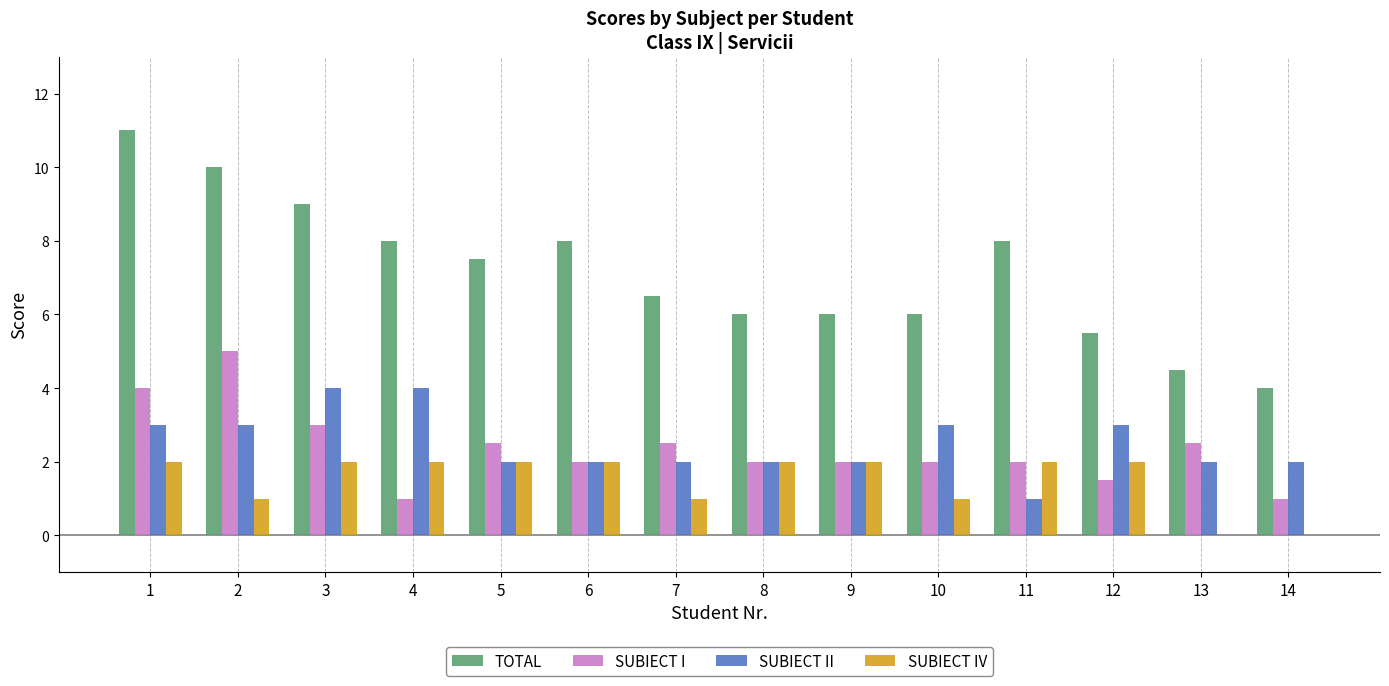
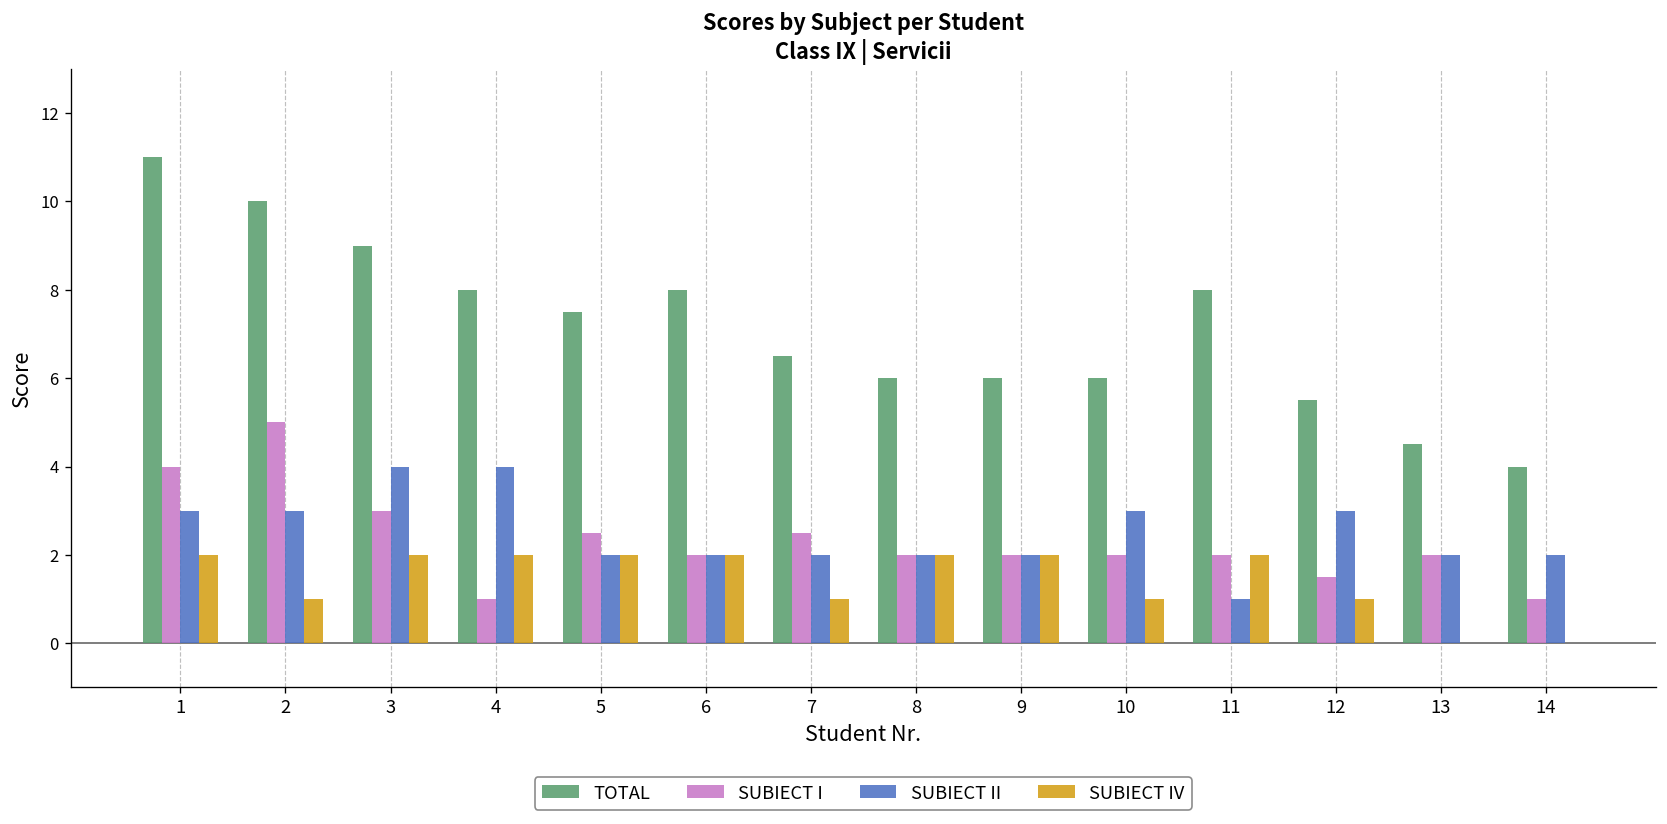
  {
    "TOTAL": {
      "1": 11.0,
      "2": 10.0,
      "3": 9.0,
      "4": 8.0,
      "5": 7.5,
      "6": 8.0,
      "7": 6.5,
      "8": 6.0,
      "9": 6.0,
      "10": 6.0,
      "11": 8.0,
      "12": 5.5,
      "13": 4.5,
      "14": 4.0
    },
    "SUBIECT I": {
      "1": 4.0,
      "2": 5.0,
      "3": 3.0,
      "4": 1.0,
      "5": 2.5,
      "6": 2.0,
      "7": 2.5,
      "8": 2.0,
      "9": 2.0,
      "10": 2.0,
      "11": 2.0,
      "12": 1.5,
-     "13": 2.5,
+     "13": 2.0,
      "14": 1.0
    },
    "SUBIECT II": {
      "1": 3.0,
      "2": 3.0,
      "3": 4.0,
      "4": 4.0,
      "5": 2.0,
      "6": 2.0,
      "7": 2.0,
      "8": 2.0,
      "9": 2.0,
      "10": 3.0,
      "11": 1.0,
      "12": 3.0,
      "13": 2.0,
      "14": 2.0
    },
    "SUBIECT IV": {
      "1": 2,
      "2": 1,
      "3": 2,
      "4": 2,
      "5": 2,
      "6": 2,
      "7": 1,
      "8": 2,
      "9": 2,
      "10": 1,
      "11": 2,
-     "12": 2,
+     "12": 1,
      "13": 0,
      "14": 0
    }
  }
